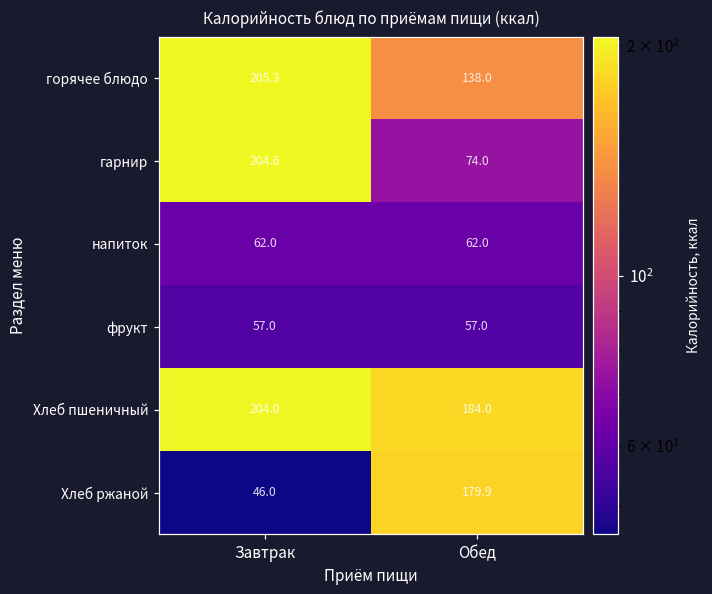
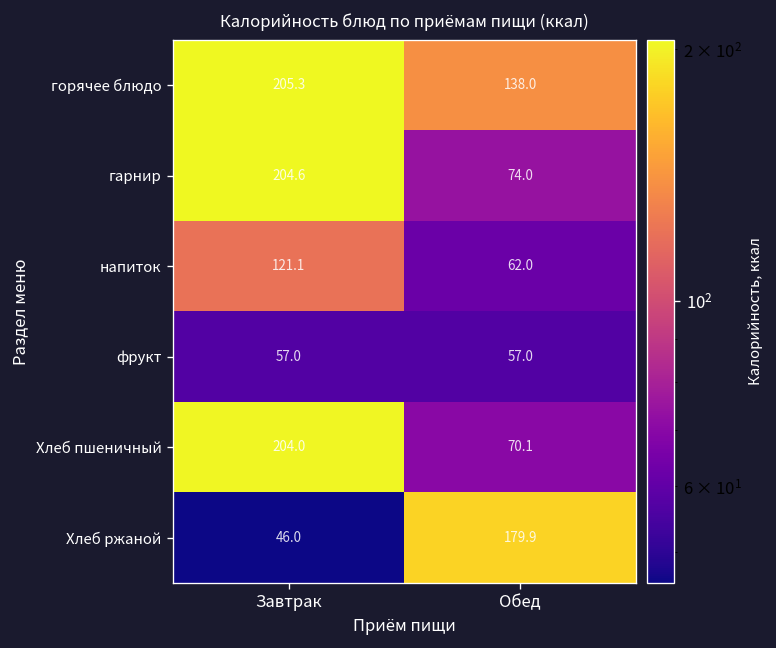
  {
    "горячее блюдо": {
      "Завтрак": 205.3,
      "Обед": 138.0
    },
    "гарнир": {
      "Завтрак": 204.6,
      "Обед": 74.0
    },
    "напиток": {
-     "Завтрак": 62.0,
+     "Завтрак": 121.1,
      "Обед": 62.0
    },
    "фрукт": {
      "Завтрак": 57.0,
      "Обед": 57.0
    },
    "Хлеб пшеничный": {
      "Завтрак": 204.0,
-     "Обед": 184.0
+     "Обед": 70.1
    },
    "Хлеб ржаной": {
      "Завтрак": 46.0,
      "Обед": 179.9
    }
  }
